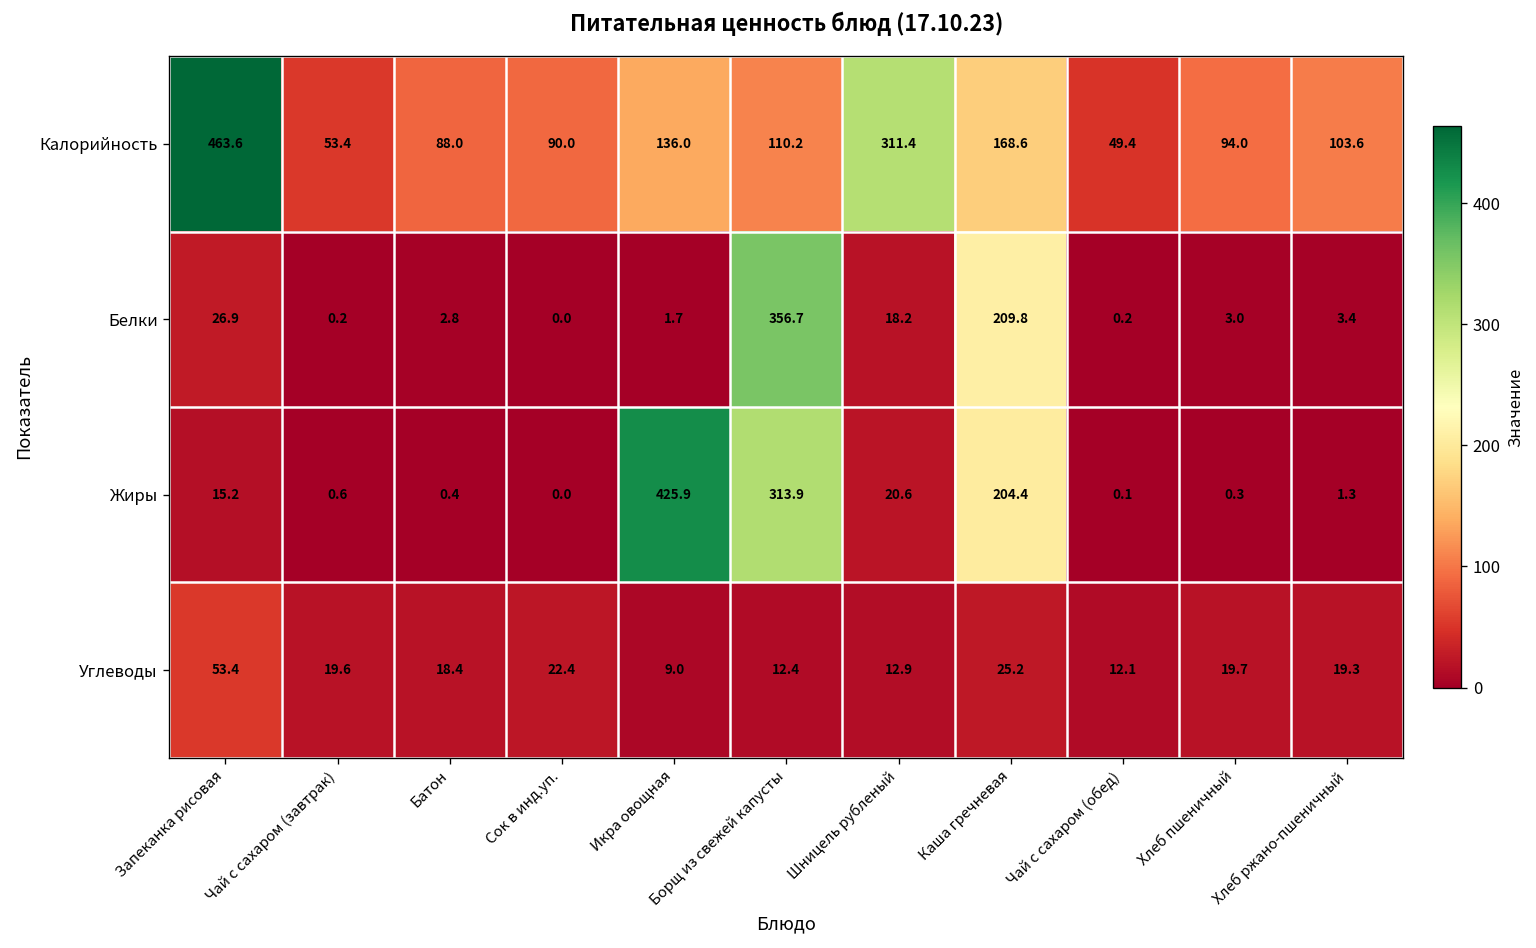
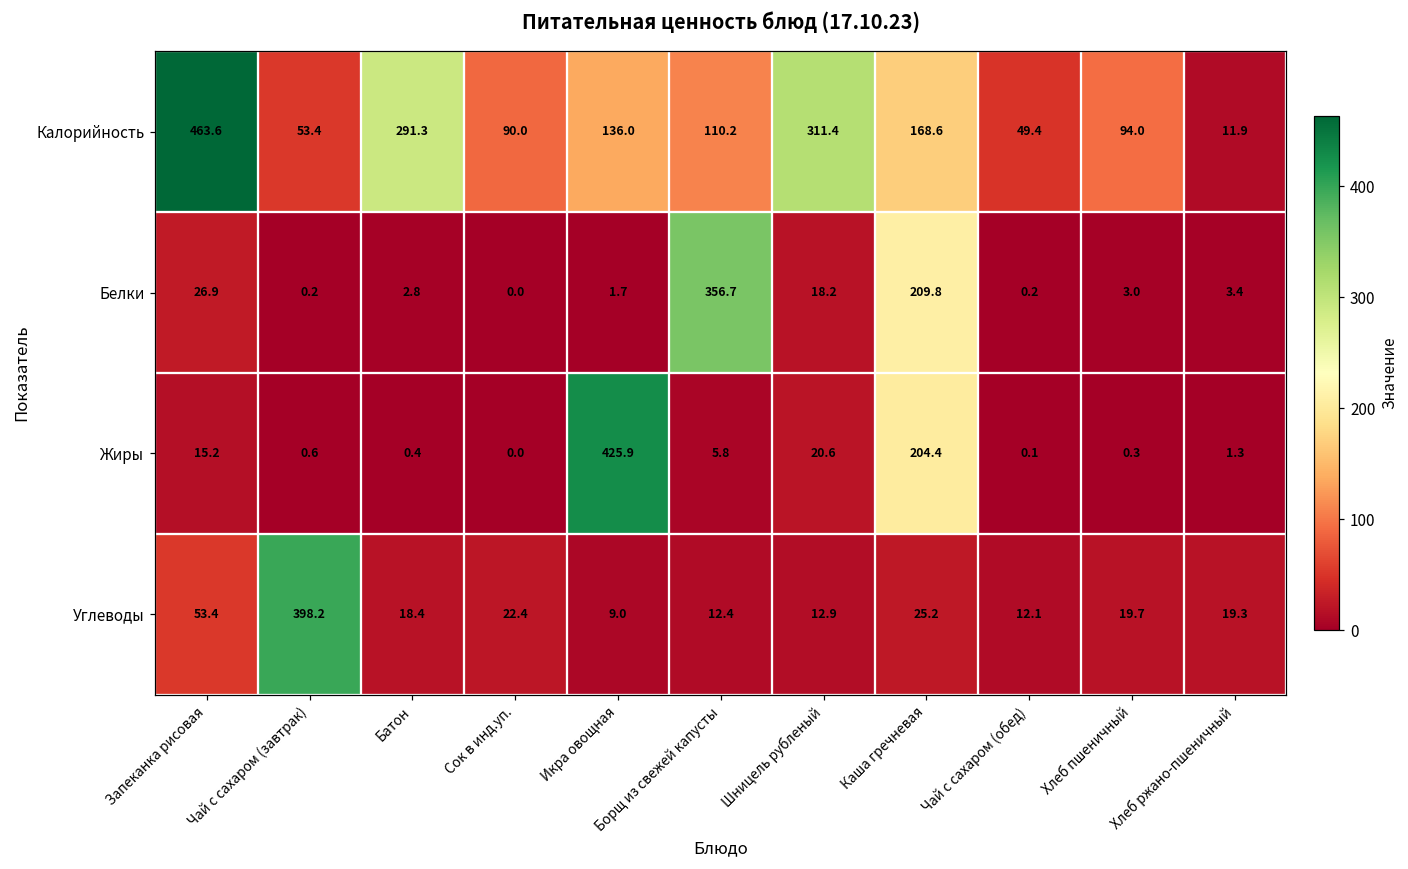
  {
    "Калорийность": {
      "Запеканка рисовая": 463.6,
      "Чай с сахаром (завтрак)": 53.4,
-     "Батон": 88.0,
+     "Батон": 291.3,
      "Сок в инд.уп.": 90.0,
      "Икра овощная": 136.0,
      "Борщ из свежей капусты": 110.2,
      "Шницель рубленый": 311.4,
      "Каша гречневая": 168.6,
      "Чай с сахаром (обед)": 49.4,
      "Хлеб пшеничный": 94.0,
-     "Хлеб ржано-пшеничный": 103.6
+     "Хлеб ржано-пшеничный": 11.9
    },
    "Белки": {
      "Запеканка рисовая": 26.9,
      "Чай с сахаром (завтрак)": 0.2,
      "Батон": 2.8,
      "Сок в инд.уп.": 0.0,
      "Икра овощная": 1.7,
      "Борщ из свежей капусты": 356.7,
      "Шницель рубленый": 18.2,
      "Каша гречневая": 209.8,
      "Чай с сахаром (обед)": 0.2,
      "Хлеб пшеничный": 3.0,
      "Хлеб ржано-пшеничный": 3.4
    },
    "Жиры": {
      "Запеканка рисовая": 15.2,
      "Чай с сахаром (завтрак)": 0.6,
      "Батон": 0.4,
      "Сок в инд.уп.": 0.0,
      "Икра овощная": 425.9,
-     "Борщ из свежей капусты": 313.9,
+     "Борщ из свежей капусты": 5.8,
      "Шницель рубленый": 20.6,
      "Каша гречневая": 204.4,
      "Чай с сахаром (обед)": 0.1,
      "Хлеб пшеничный": 0.3,
      "Хлеб ржано-пшеничный": 1.3
    },
    "Углеводы": {
      "Запеканка рисовая": 53.4,
-     "Чай с сахаром (завтрак)": 19.6,
+     "Чай с сахаром (завтрак)": 398.2,
      "Батон": 18.4,
      "Сок в инд.уп.": 22.4,
      "Икра овощная": 9.0,
      "Борщ из свежей капусты": 12.4,
      "Шницель рубленый": 12.9,
      "Каша гречневая": 25.2,
      "Чай с сахаром (обед)": 12.1,
      "Хлеб пшеничный": 19.7,
      "Хлеб ржано-пшеничный": 19.3
    }
  }
